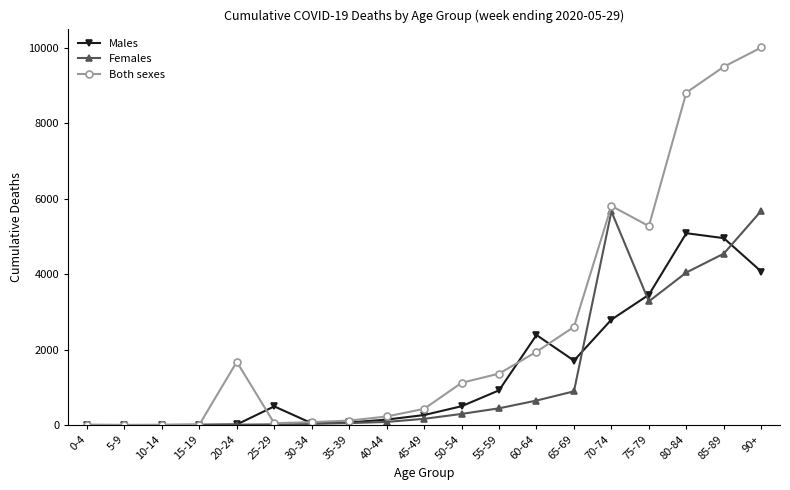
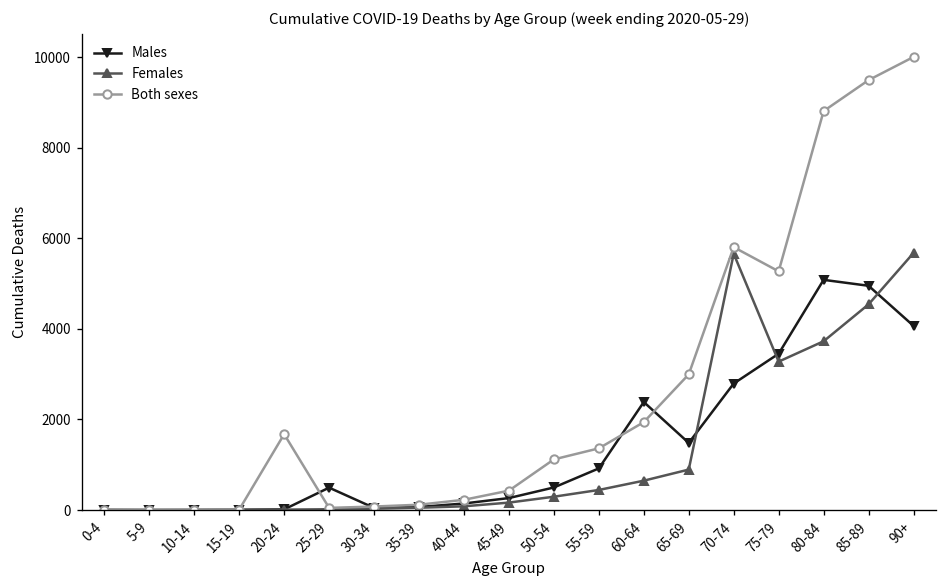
  {
    "Males": {
      "25-29": 500,
      "45-49": 300,
      "50-54": 500,
      "55-59": 900,
      "60-64": 2400,
-     "65-69": 1700,
+     "65-69": 1500,
      "70-74": 2800,
      "75-79": 3500,
      "80-84": 5100,
      "85-89": 5000,
      "90+": 4100
    },
    "Females": {
      "45-49": 200,
      "50-54": 300,
      "55-59": 400,
      "60-64": 600,
      "65-69": 900,
      "70-74": 5700,
      "75-79": 3300,
-     "80-84": 4000,
+     "80-84": 3700,
      "85-89": 4500,
      "90+": 5700
    },
    "Both sexes": {
      "20-24": 1700,
      "40-44": 200,
      "45-49": 400,
      "50-54": 1100,
      "55-59": 1400,
      "60-64": 1900,
-     "65-69": 2600,
+     "65-69": 3000,
      "70-74": 5800,
      "75-79": 5300,
      "80-84": 8800,
      "85-89": 9500,
      "90+": 10000
    }
  }
